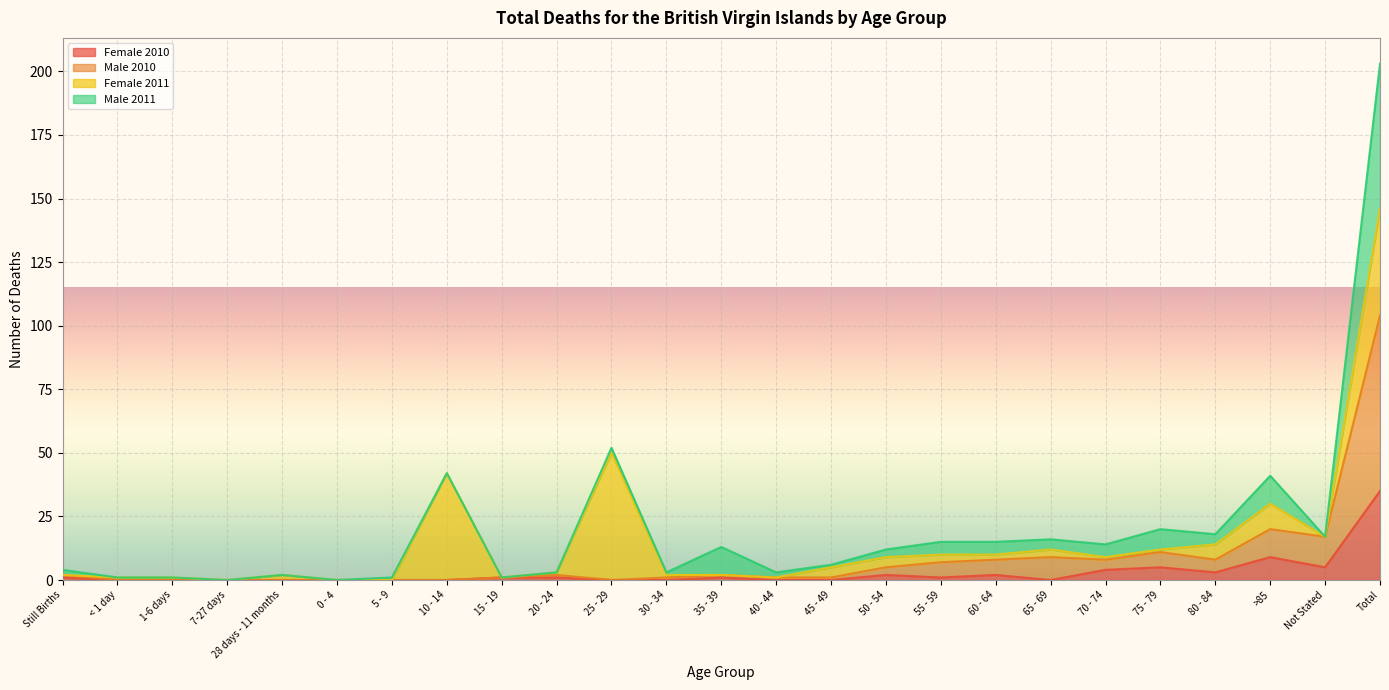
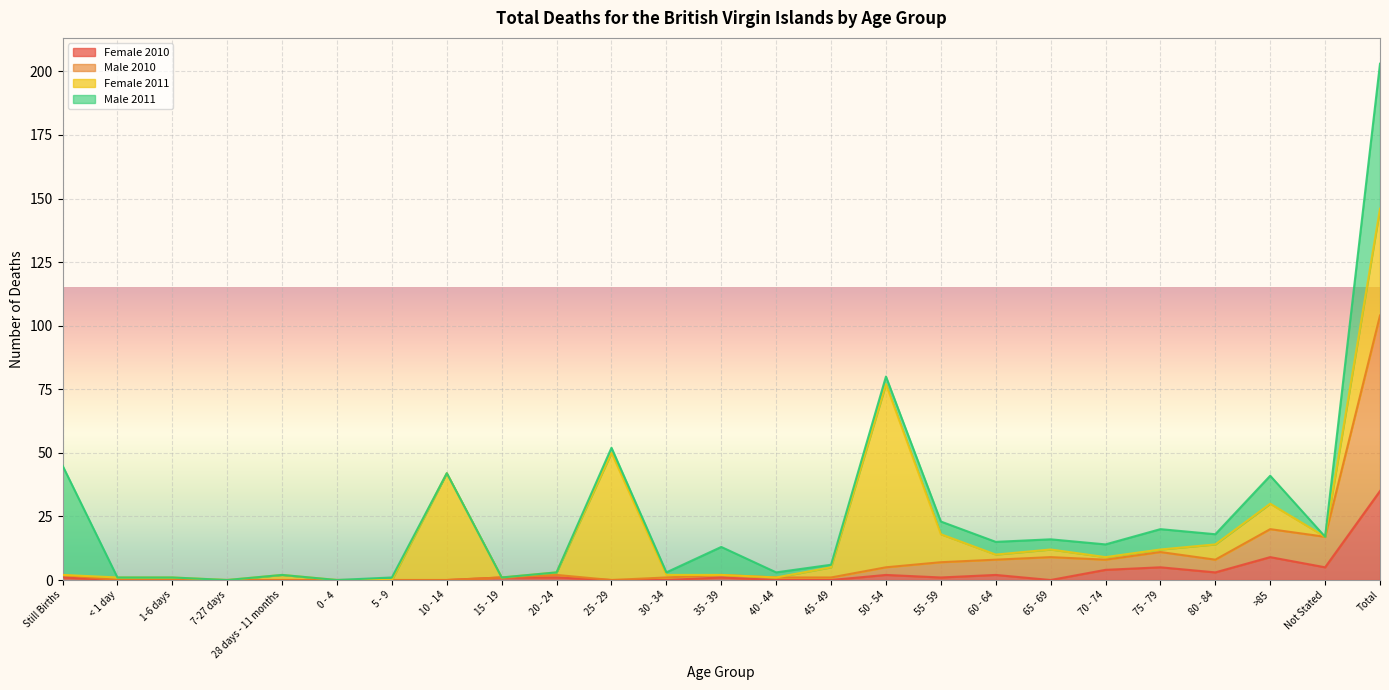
  {
    "Female 2011": {
      "25 - 29": 50,
-     "50 - 54": 4,
-     "55 - 59": 3,
+     "50 - 54": 72,
+     "55 - 59": 11,
      "60 - 64": 2,
      "65 - 69": 3,
      "70 - 74": 1,
      "80 - 84": 6,
      ">85": 10,
      "Total": 42
    },
    "Male 2011": {
-     "Still Births": 2,
+     "Still Births": 43,
      "25 - 29": 2,
      "35 - 39": 11,
      "40 - 44": 2,
      "50 - 54": 3,
      "55 - 59": 5,
      "60 - 64": 5,
      "65 - 69": 4,
      "70 - 74": 5,
      "75 - 79": 8,
      "80 - 84": 4,
      ">85": 11,
      "Total": 57
    }
  }
